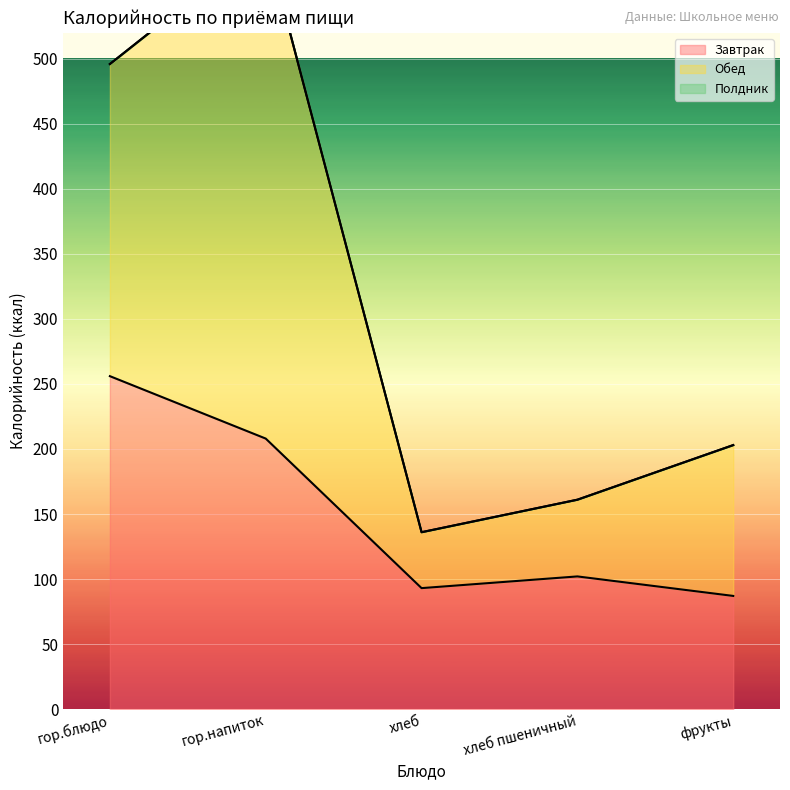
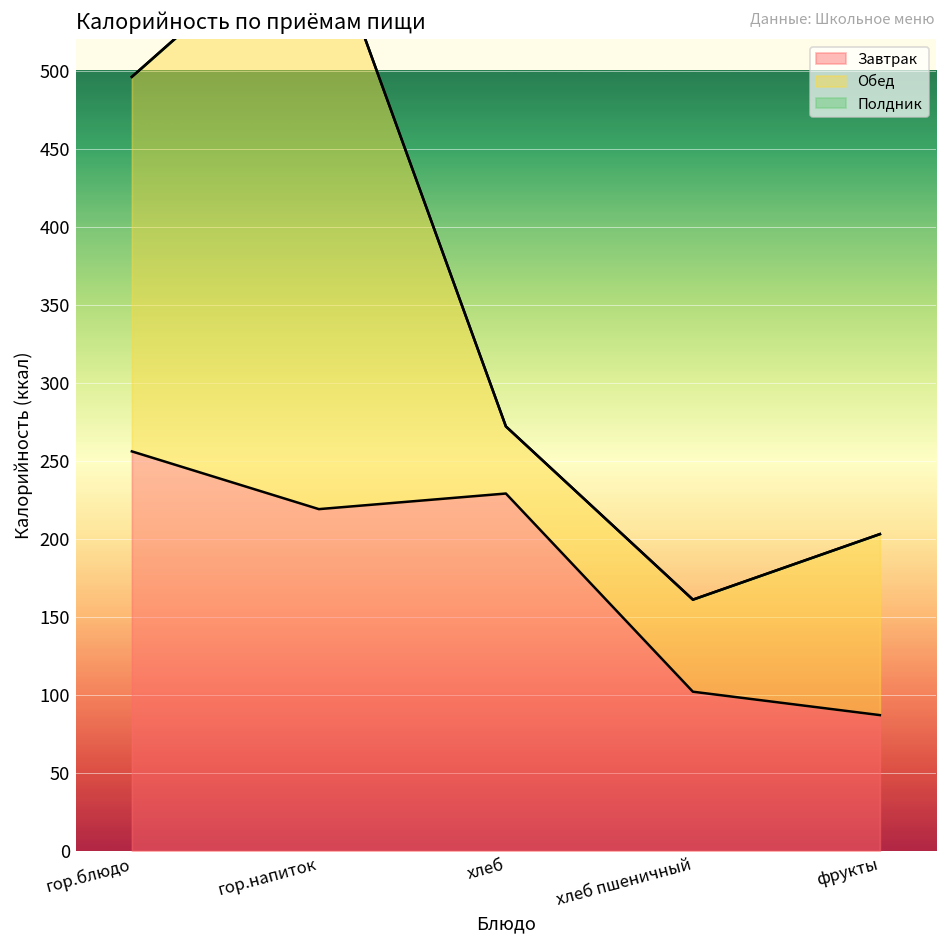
  {
    "Завтрак": {
      "гор.блюдо": 256,
-     "гор.напиток": 208,
-     "хлеб": 93,
+     "гор.напиток": 219,
+     "хлеб": 229,
      "хлеб пшеничный": 102,
      "фрукты": 87
    }
  }
